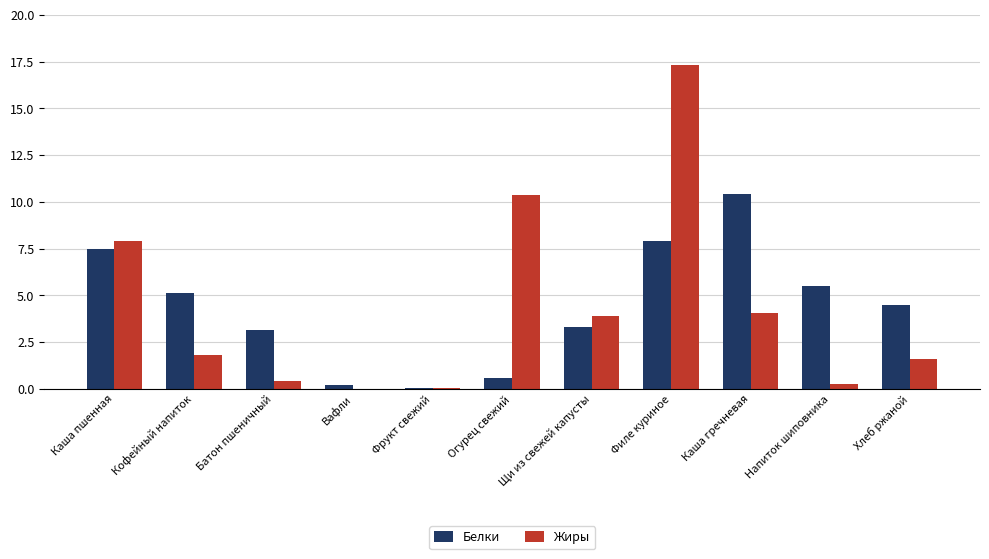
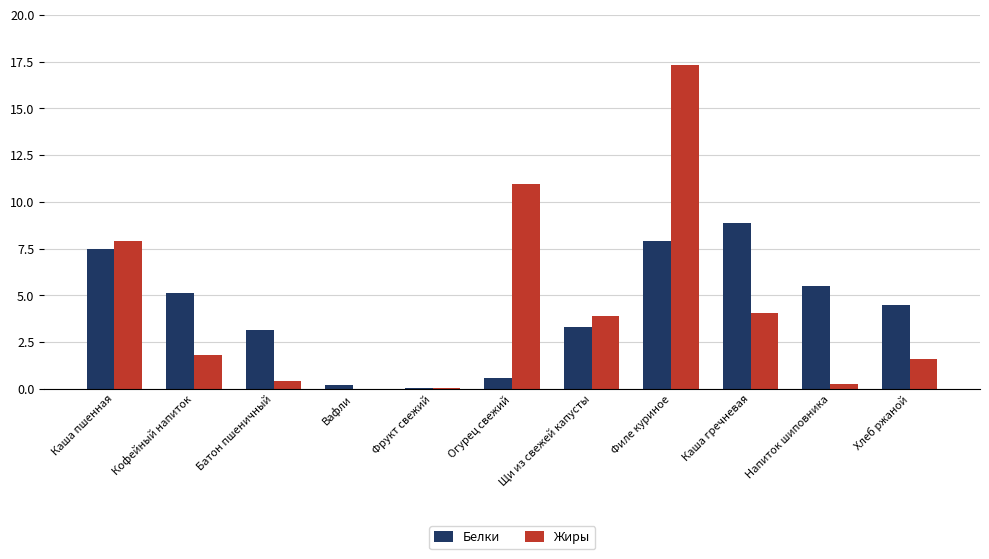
  {
    "Белки": {
      "Каша пшенная": 7.5,
      "Кофейный напиток": 5.1,
      "Батон пшеничный": 3.2,
      "Вафли": 0.2,
      "Огурец свежий": 0.6,
      "Щи из свежей капусты": 3.3,
      "Филе куриное": 7.9,
-     "Каша гречневая": 10.4,
+     "Каша гречневая": 8.9,
      "Напиток шиповника": 5.5,
      "Хлеб ржаной": 4.5
    },
    "Жиры": {
      "Каша пшенная": 7.9,
      "Кофейный напиток": 1.8,
      "Батон пшеничный": 0.4,
      "Вафли": 0.0,
-     "Огурец свежий": 10.4,
+     "Огурец свежий": 11.0,
      "Щи из свежей капусты": 3.9,
      "Филе куриное": 17.3,
      "Каша гречневая": 4.1,
      "Напиток шиповника": 0.3,
      "Хлеб ржаной": 1.6
    }
  }
